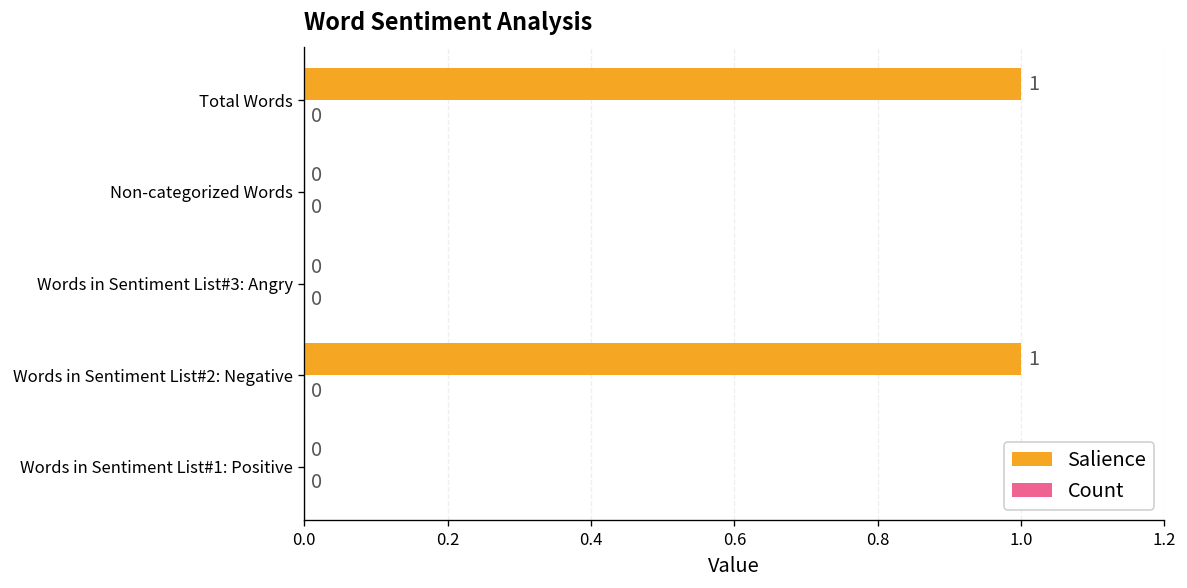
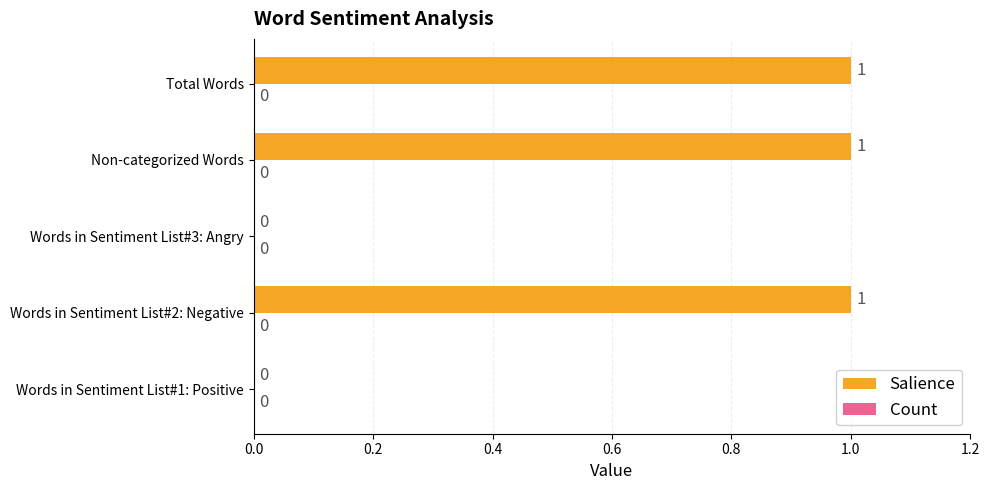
  {
    "Salience": {
      "Total Words": 1,
-     "Non-categorized Words": 0,
+     "Non-categorized Words": 1,
      "Words in Sentiment List#3: Angry": 0,
      "Words in Sentiment List#2: Negative": 1,
      "Words in Sentiment List#1: Positive": 0
    },
    "Count": {
      "Total Words": 0,
      "Non-categorized Words": 0,
      "Words in Sentiment List#3: Angry": 0,
      "Words in Sentiment List#2: Negative": 0,
      "Words in Sentiment List#1: Positive": 0
    }
  }
